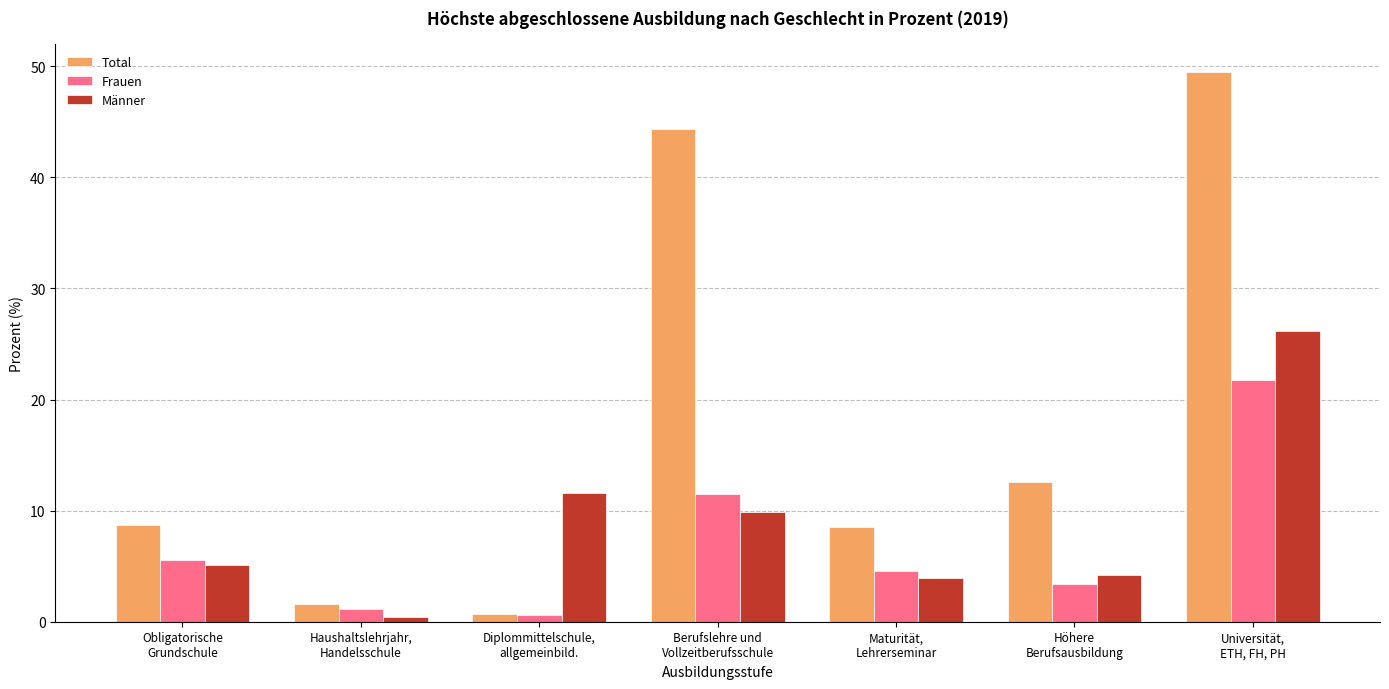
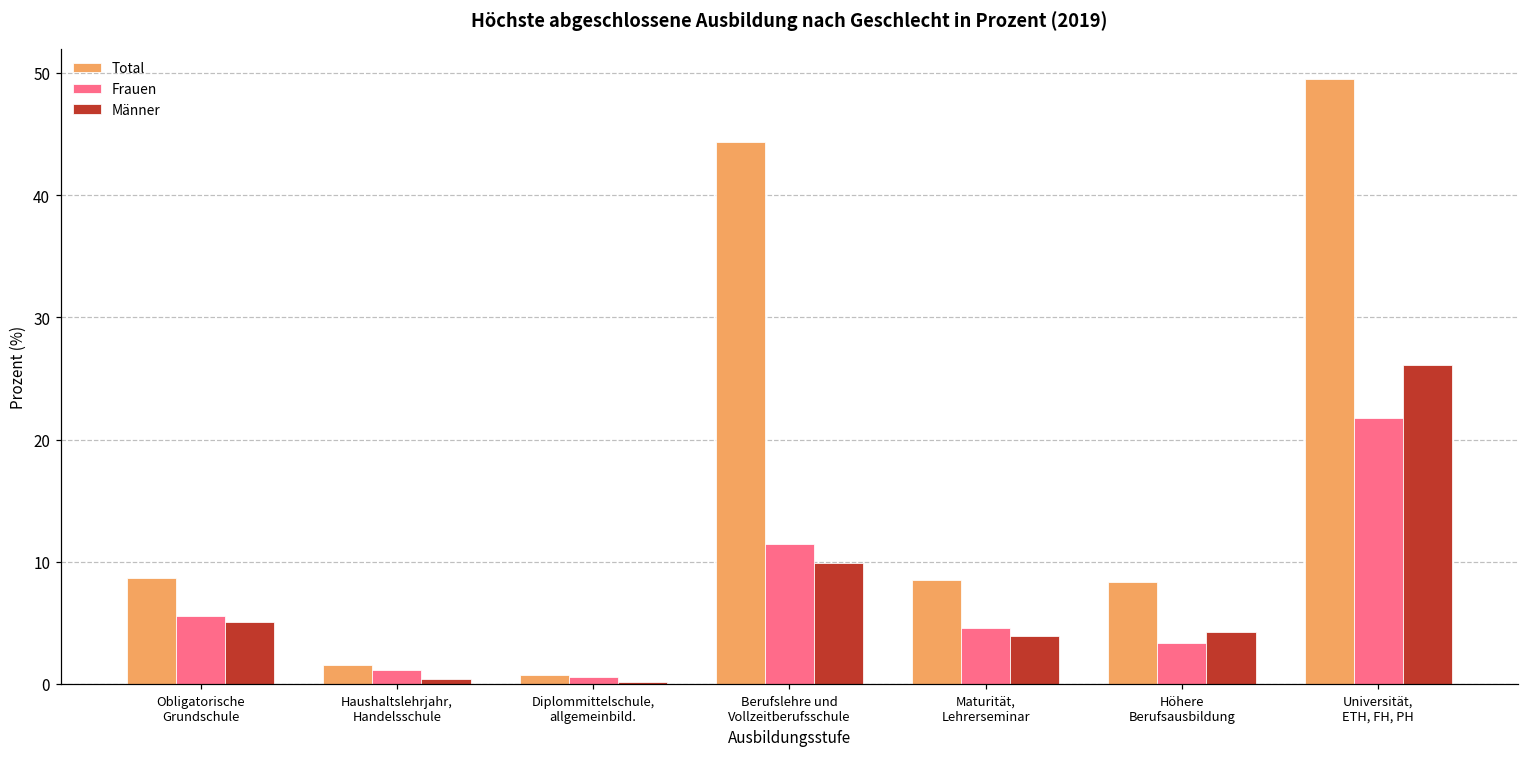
  {
    "Total": {
      "Obligatorische Grundschule": 8.7,
      "Haushaltslehrjahr, Handelsschule": 1.6,
      "Diplommittelschule, allgemeinbild.": 0.7,
      "Berufslehre und Vollzeitberufsschule": 44.3,
      "Maturität, Lehrerseminar": 8.5,
-     "Höhere Berufsausbildung": 12.6,
+     "Höhere Berufsausbildung": 8.4,
      "Universität, ETH, FH, PH": 49.5
    },
    "Frauen": {
      "Obligatorische Grundschule": 5.6,
      "Haushaltslehrjahr, Handelsschule": 1.1,
      "Diplommittelschule, allgemeinbild.": 0.6,
      "Berufslehre und Vollzeitberufsschule": 11.5,
      "Maturität, Lehrerseminar": 4.6,
      "Höhere Berufsausbildung": 3.4,
      "Universität, ETH, FH, PH": 21.8
    },
    "Männer": {
      "Obligatorische Grundschule": 5.1,
      "Haushaltslehrjahr, Handelsschule": 0.4,
-     "Diplommittelschule, allgemeinbild.": 11.6,
+     "Diplommittelschule, allgemeinbild.": 0.2,
      "Berufslehre und Vollzeitberufsschule": 9.9,
      "Maturität, Lehrerseminar": 4.0,
      "Höhere Berufsausbildung": 4.2,
      "Universität, ETH, FH, PH": 26.1
    }
  }
